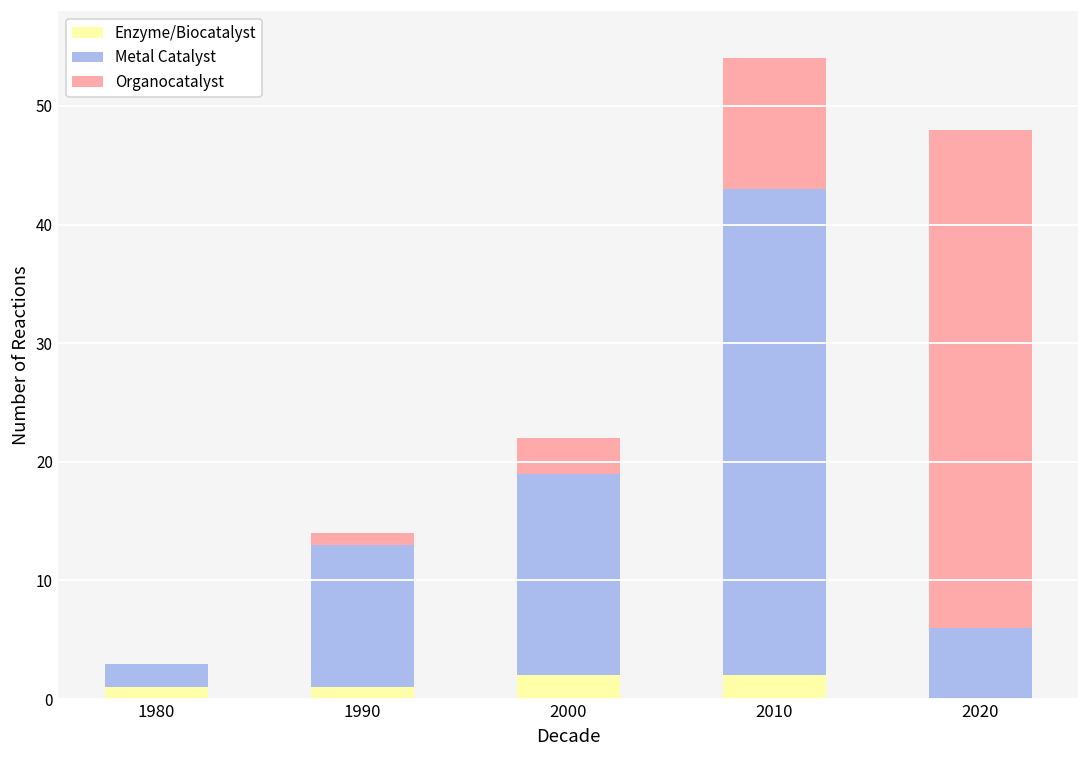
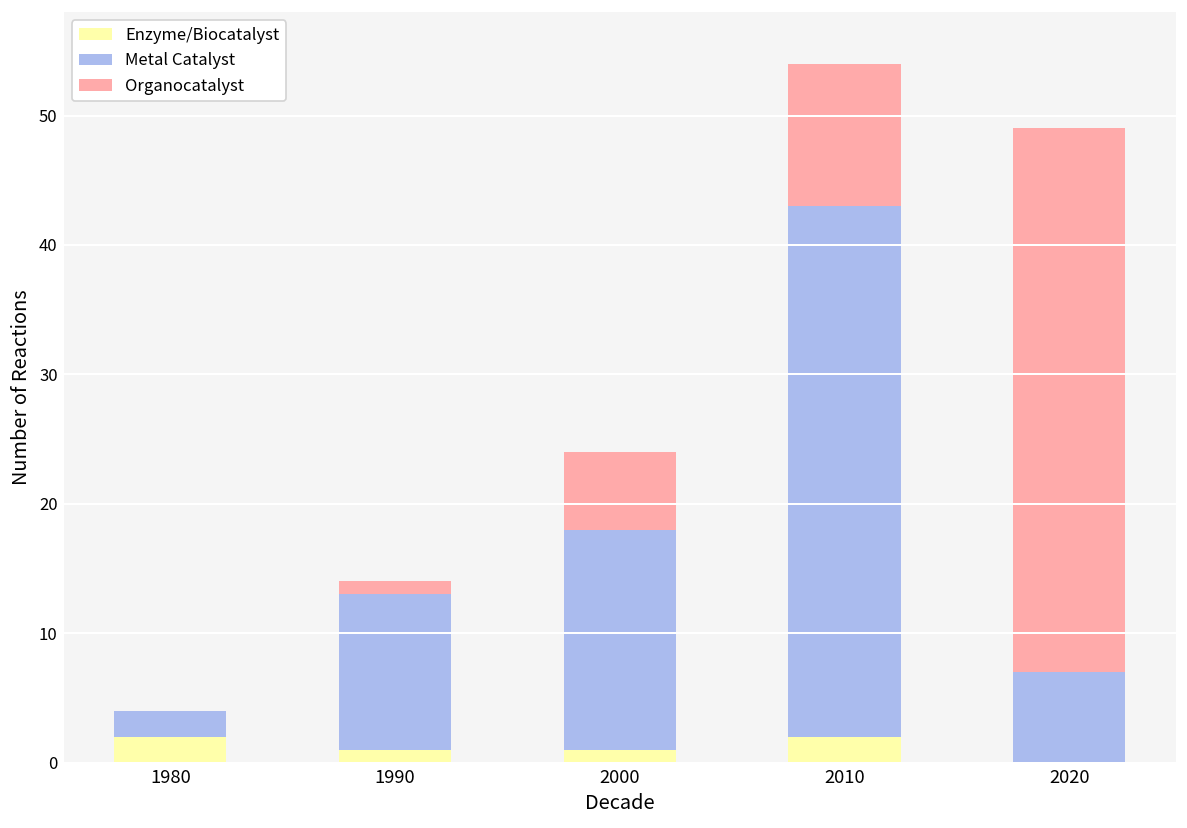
  {
    "Enzyme/Biocatalyst": {
-     "1980": 1,
+     "1980": 2,
      "1990": 1,
-     "2000": 2,
+     "2000": 1,
      "2010": 2,
      "2020": 0
    },
    "Metal Catalyst": {
      "1980": 2,
      "1990": 12,
      "2000": 17,
      "2010": 41,
-     "2020": 6
+     "2020": 7
    },
    "Organocatalyst": {
      "1980": 0,
      "1990": 1,
-     "2000": 3,
+     "2000": 6,
      "2010": 11,
      "2020": 42
    }
  }
